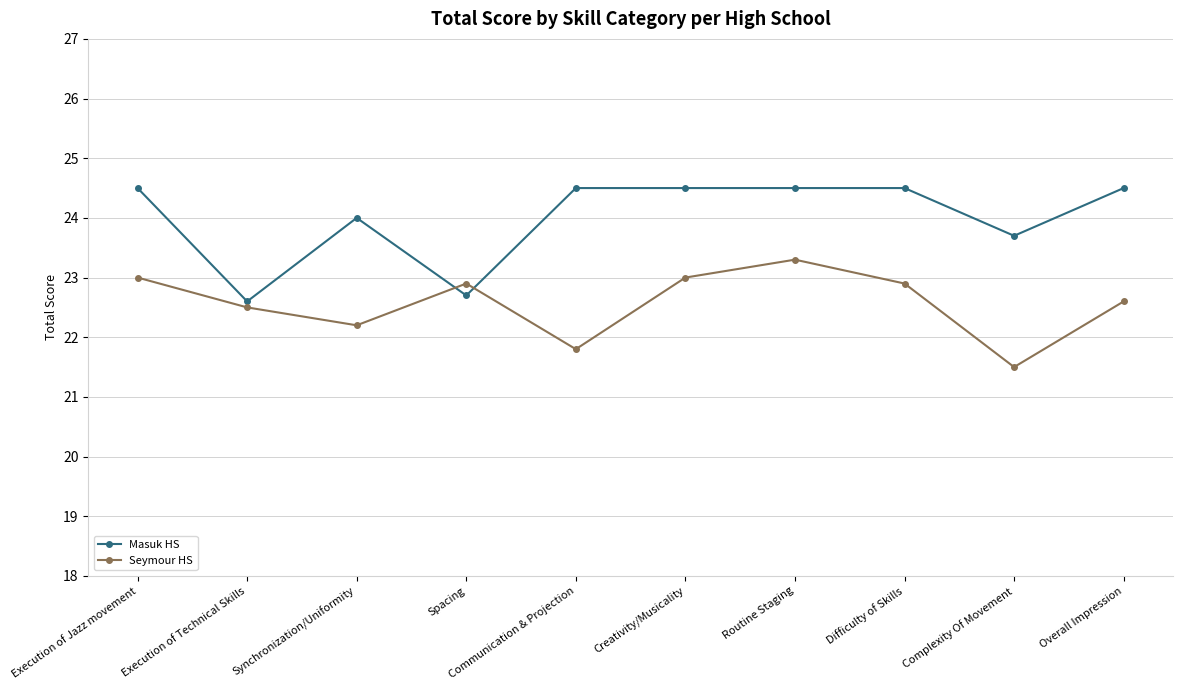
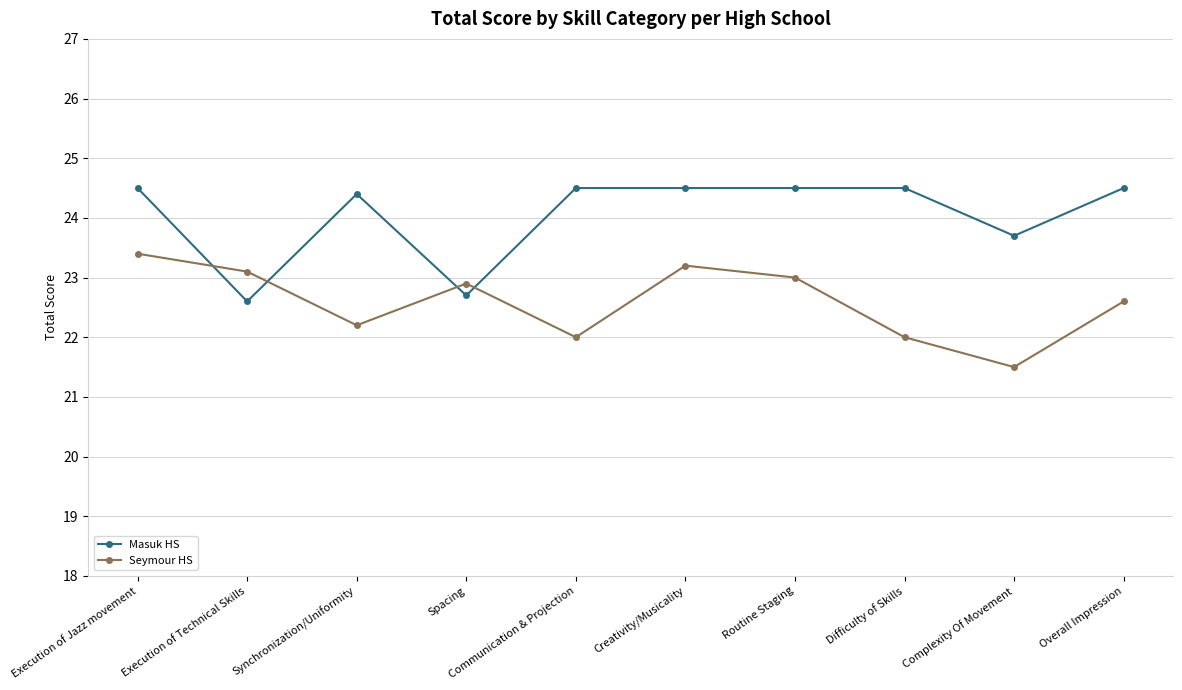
  {
    "Masuk HS": {
      "Execution of Jazz movement": 24.5,
      "Execution of Technical Skills": 22.6,
-     "Synchronization/Uniformity": 24.0,
+     "Synchronization/Uniformity": 24.4,
      "Spacing": 22.7,
      "Communication & Projection": 24.5,
      "Creativity/Musicality": 24.5,
      "Routine Staging": 24.5,
      "Difficulty of Skills": 24.5,
      "Complexity Of Movement": 23.7,
      "Overall Impression": 24.5
    },
    "Seymour HS": {
-     "Execution of Jazz movement": 23.0,
-     "Execution of Technical Skills": 22.5,
+     "Execution of Jazz movement": 23.4,
+     "Execution of Technical Skills": 23.1,
      "Synchronization/Uniformity": 22.2,
      "Spacing": 22.9,
-     "Communication & Projection": 21.8,
-     "Creativity/Musicality": 23.0,
-     "Routine Staging": 23.3,
-     "Difficulty of Skills": 22.9,
+     "Communication & Projection": 22.0,
+     "Creativity/Musicality": 23.2,
+     "Routine Staging": 23.0,
+     "Difficulty of Skills": 22.0,
      "Complexity Of Movement": 21.5,
      "Overall Impression": 22.6
    }
  }
